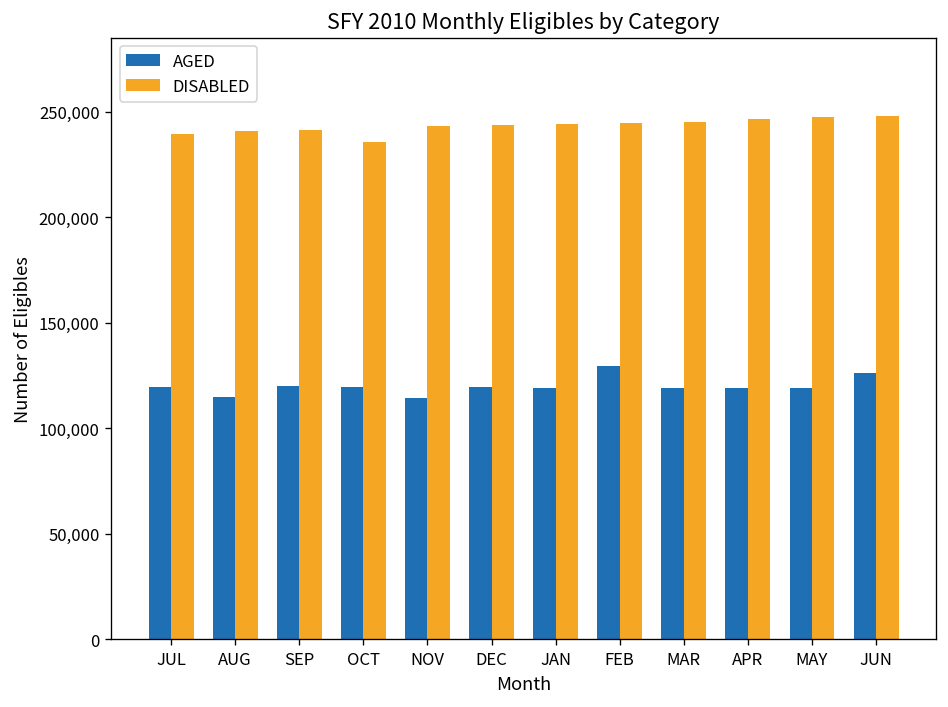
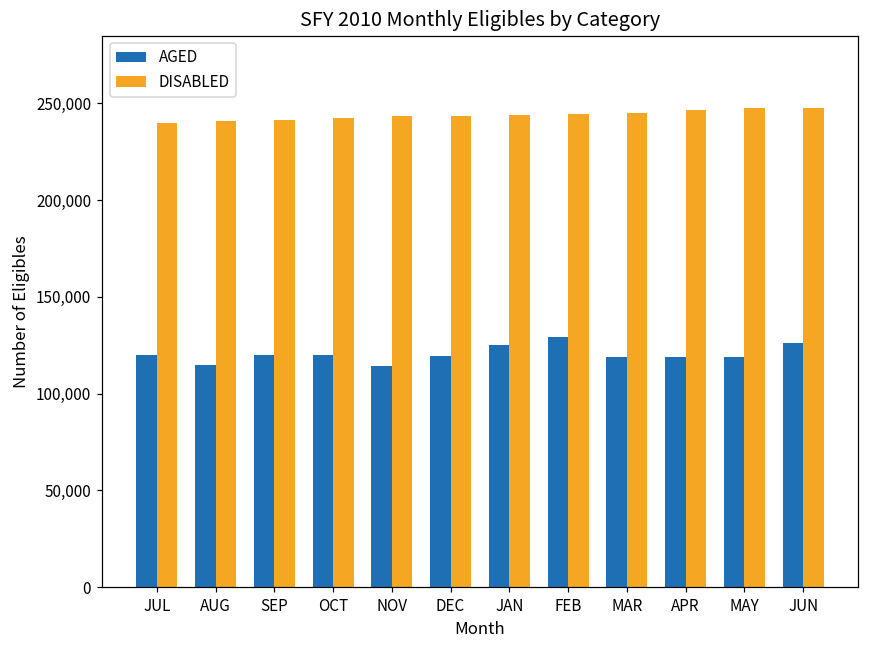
  {
    "AGED": {
      "JUL": "120,000",
      "AUG": "115,000",
      "SEP": "120,000",
      "OCT": "120,000",
      "NOV": "114,000",
      "DEC": "119,000",
-     "JAN": "119,000",
+     "JAN": "125,000",
      "FEB": "129,000",
      "MAR": "119,000",
      "APR": "119,000",
      "MAY": "119,000",
      "JUN": "126,000"
    },
    "DISABLED": {
      "JUL": "240,000",
      "AUG": "241,000",
      "SEP": "242,000",
-     "OCT": "236,000",
+     "OCT": "243,000",
      "NOV": "243,000",
      "DEC": "244,000",
      "JAN": "244,000",
      "FEB": "245,000",
      "MAR": "245,000",
      "APR": "246,000",
      "MAY": "247,000",
      "JUN": "248,000"
    }
  }
